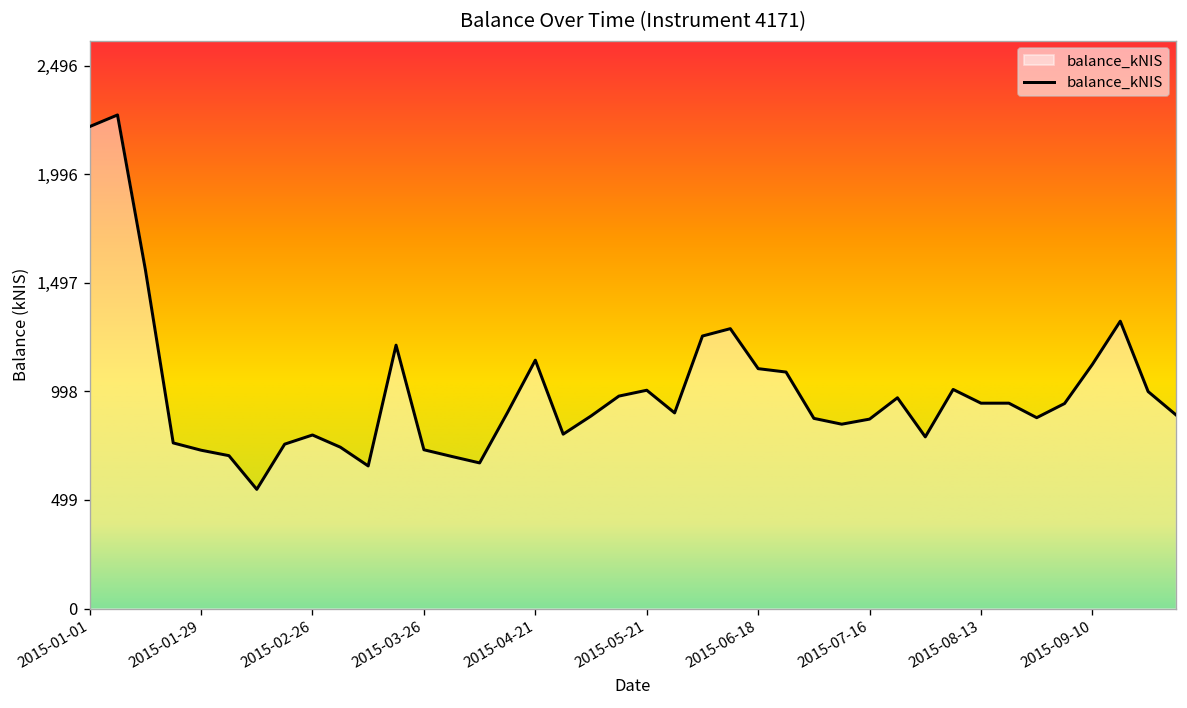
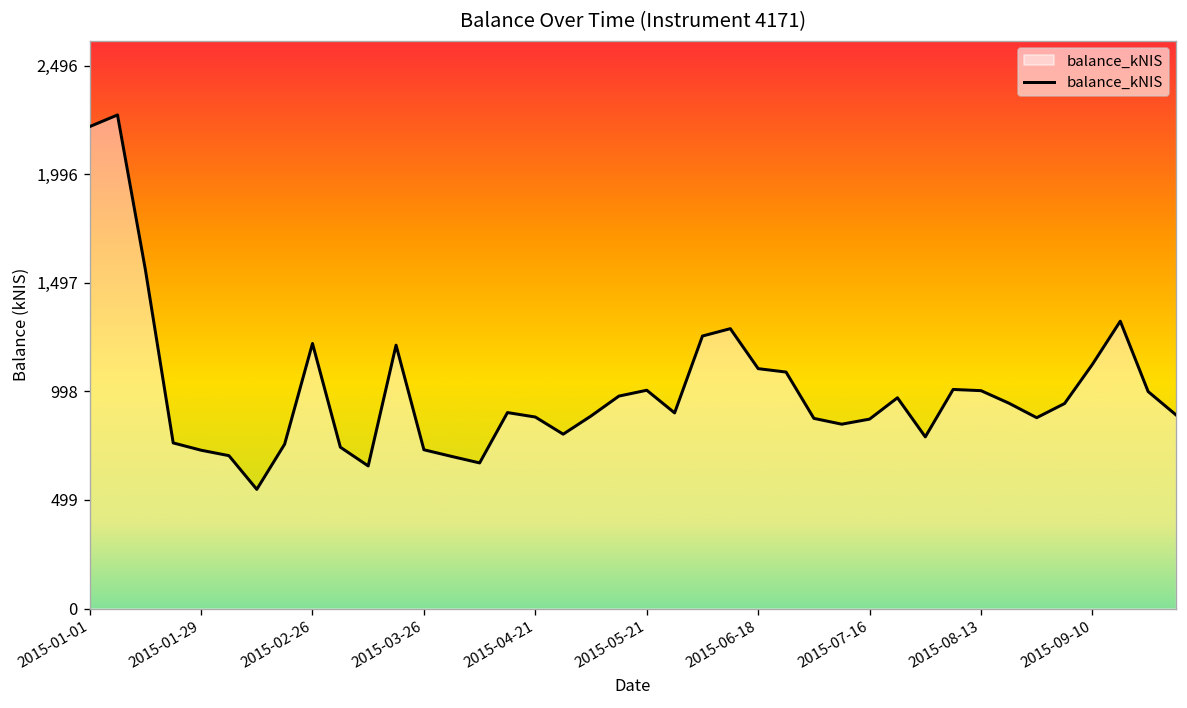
  {
    "2015-01-01": "2,220",
    "2015-01-29": "730",
-   "2015-02-26": "800",
+   "2015-02-26": "1,220",
    "2015-03-26": "730",
-   "2015-04-21": "1,140",
+   "2015-04-21": "880",
    "2015-05-21": "1,000",
    "2015-06-18": "1,100",
    "2015-07-16": "870",
-   "2015-08-13": "940",
+   "2015-08-13": "1,000",
    "2015-09-10": "1,120"
  }
